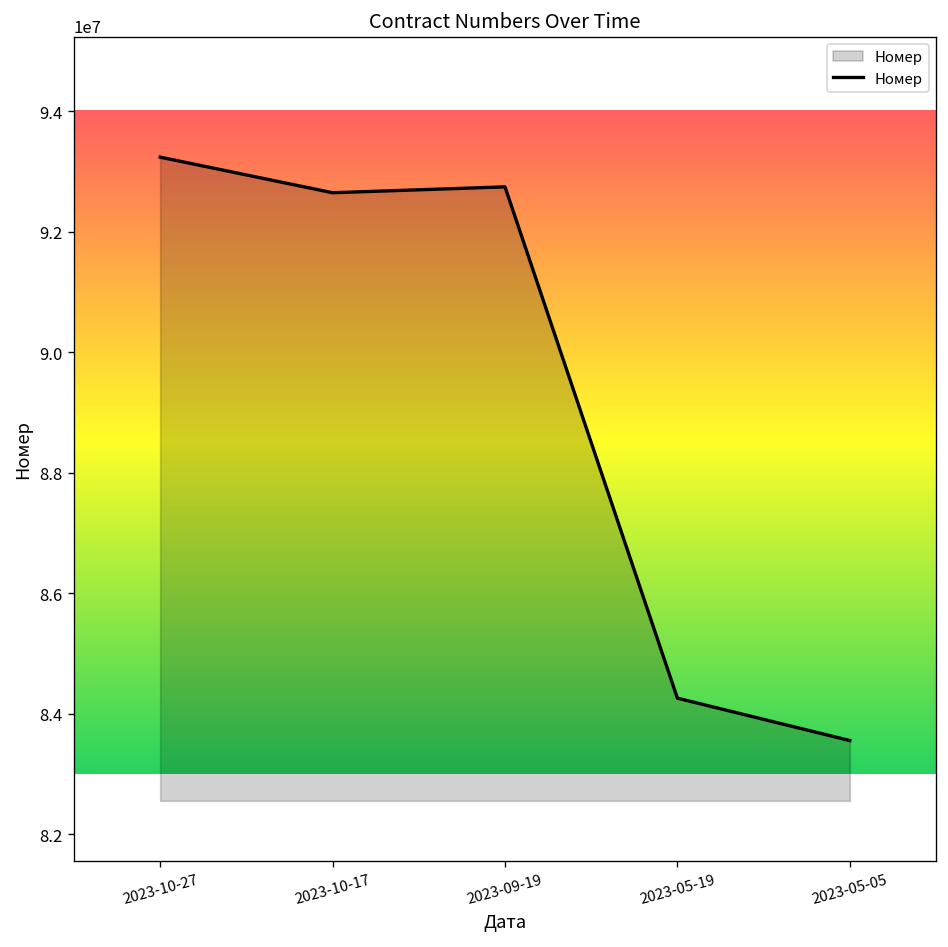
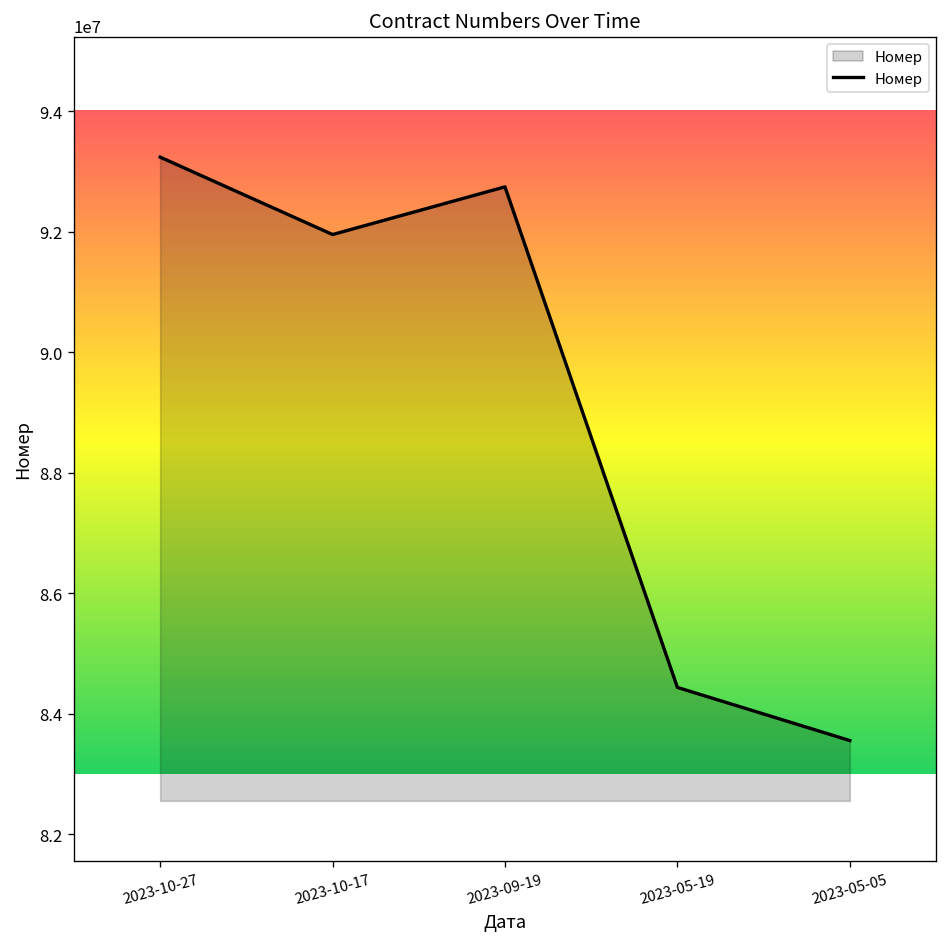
  {
    "2023-10-27": 93200000,
-   "2023-10-17": 92600000,
+   "2023-10-17": 92000000,
    "2023-09-19": 92700000,
-   "2023-05-19": 84300000,
+   "2023-05-19": 84400000,
    "2023-05-05": 83600000
  }
